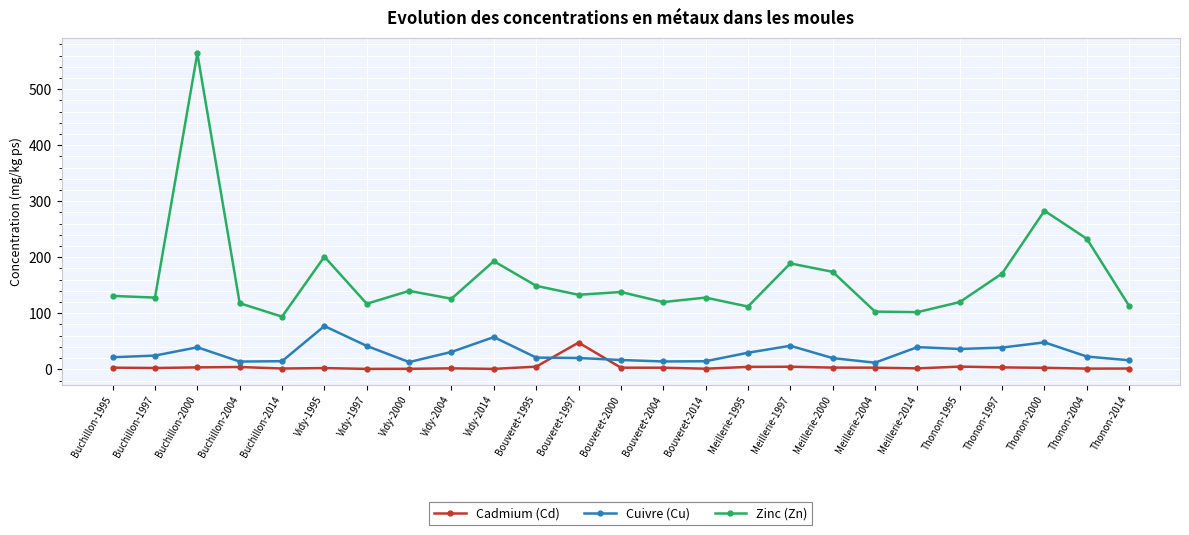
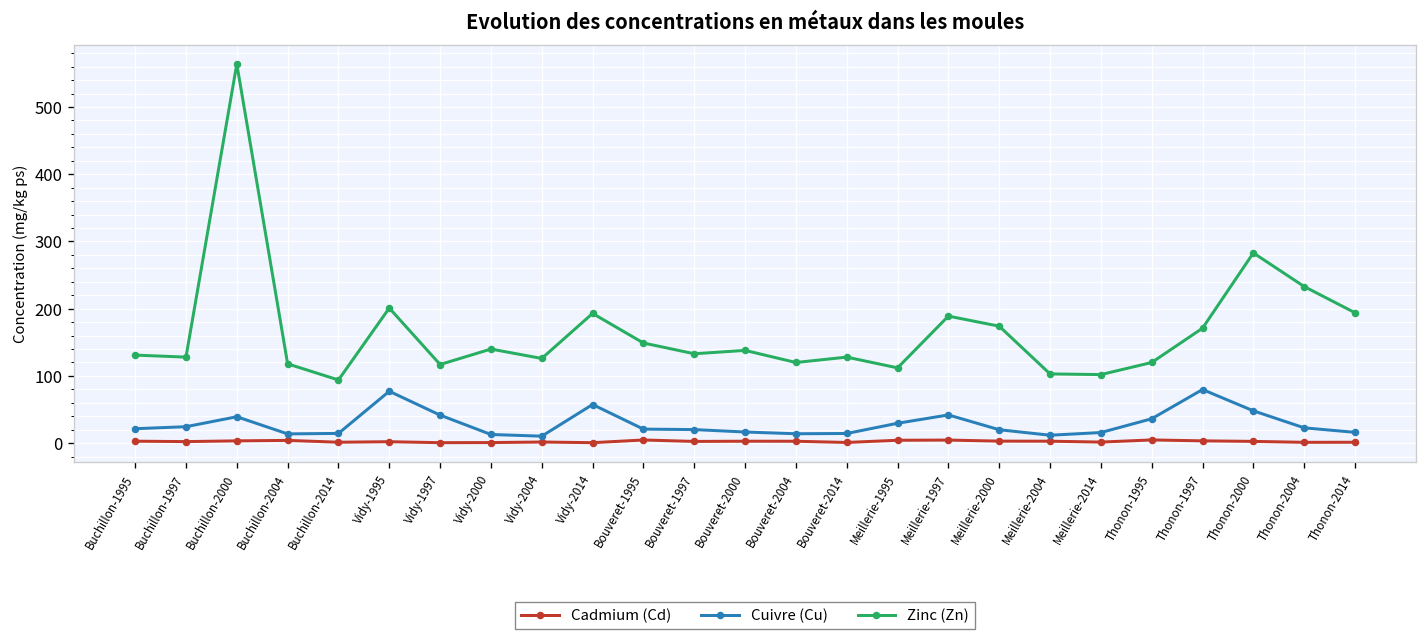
  {
    "Cadmium (Cd)": {
      "Buchillon-1995": 0,
      "Buchillon-1997": 0,
      "Buchillon-2000": 0,
      "Buchillon-2004": 0,
      "Buchillon-2014": 0,
      "Vidy-1995": 0,
      "Vidy-1997": 0,
      "Vidy-2000": 0,
      "Vidy-2004": 0,
      "Vidy-2014": 0,
      "Bouveret-1995": 0,
-     "Bouveret-1997": 50,
+     "Bouveret-1997": 0,
      "Bouveret-2000": 0,
      "Bouveret-2004": 0,
      "Bouveret-2014": 0,
      "Meillerie-1995": 0,
      "Meillerie-1997": 0,
      "Meillerie-2000": 0,
      "Meillerie-2004": 0,
      "Meillerie-2014": 0,
      "Thonon-1995": 0,
      "Thonon-1997": 0,
      "Thonon-2000": 0,
      "Thonon-2004": 0,
      "Thonon-2014": 0
    },
    "Cuivre (Cu)": {
      "Buchillon-1995": 20,
      "Buchillon-1997": 20,
      "Buchillon-2000": 40,
      "Buchillon-2004": 10,
      "Buchillon-2014": 10,
      "Vidy-1995": 80,
      "Vidy-1997": 40,
      "Vidy-2000": 10,
-     "Vidy-2004": 30,
+     "Vidy-2004": 10,
      "Vidy-2014": 60,
      "Bouveret-1995": 20,
      "Bouveret-1997": 20,
      "Bouveret-2000": 20,
      "Bouveret-2004": 10,
      "Bouveret-2014": 10,
      "Meillerie-1995": 30,
      "Meillerie-1997": 40,
      "Meillerie-2000": 20,
      "Meillerie-2004": 10,
-     "Meillerie-2014": 40,
+     "Meillerie-2014": 20,
      "Thonon-1995": 40,
-     "Thonon-1997": 40,
+     "Thonon-1997": 80,
      "Thonon-2000": 50,
      "Thonon-2004": 20,
      "Thonon-2014": 20
    },
    "Zinc (Zn)": {
      "Buchillon-1995": 130,
      "Buchillon-1997": 130,
      "Buchillon-2000": 560,
      "Buchillon-2004": 120,
      "Buchillon-2014": 90,
      "Vidy-1995": 200,
      "Vidy-1997": 120,
      "Vidy-2000": 140,
      "Vidy-2004": 130,
      "Vidy-2014": 190,
      "Bouveret-1995": 150,
      "Bouveret-1997": 130,
      "Bouveret-2000": 140,
      "Bouveret-2004": 120,
      "Bouveret-2014": 130,
      "Meillerie-1995": 110,
      "Meillerie-1997": 190,
      "Meillerie-2000": 170,
      "Meillerie-2004": 100,
      "Meillerie-2014": 100,
      "Thonon-1995": 120,
      "Thonon-1997": 170,
      "Thonon-2000": 280,
      "Thonon-2004": 230,
-     "Thonon-2014": 110
+     "Thonon-2014": 190
    }
  }
